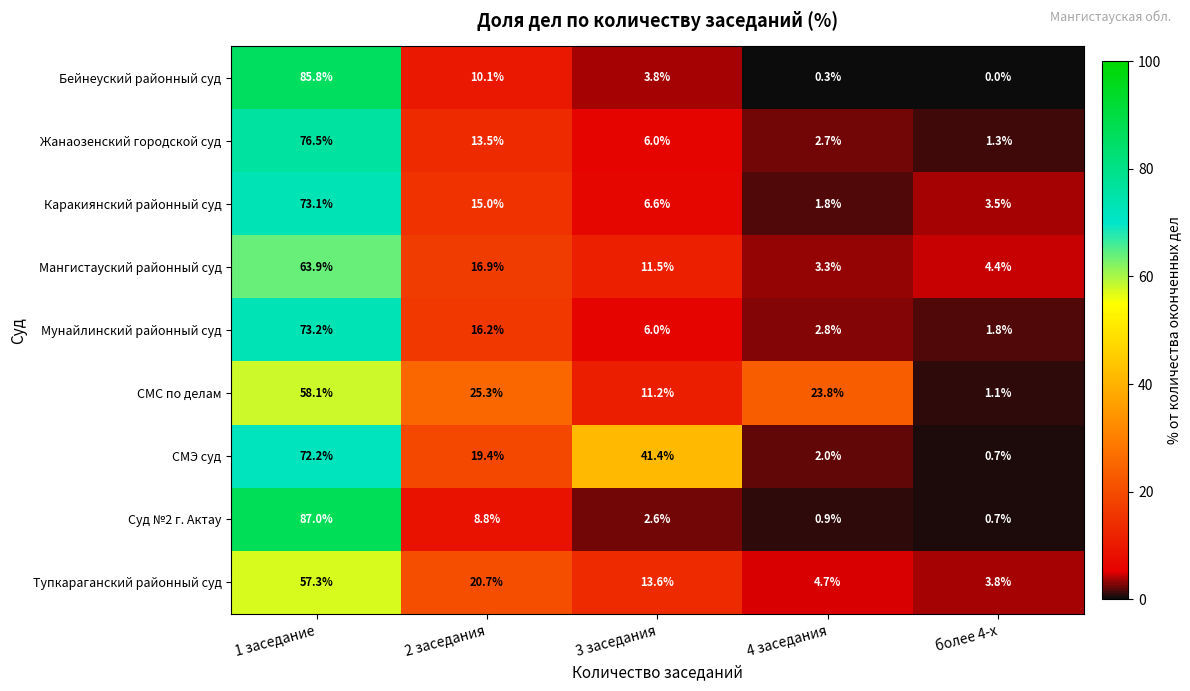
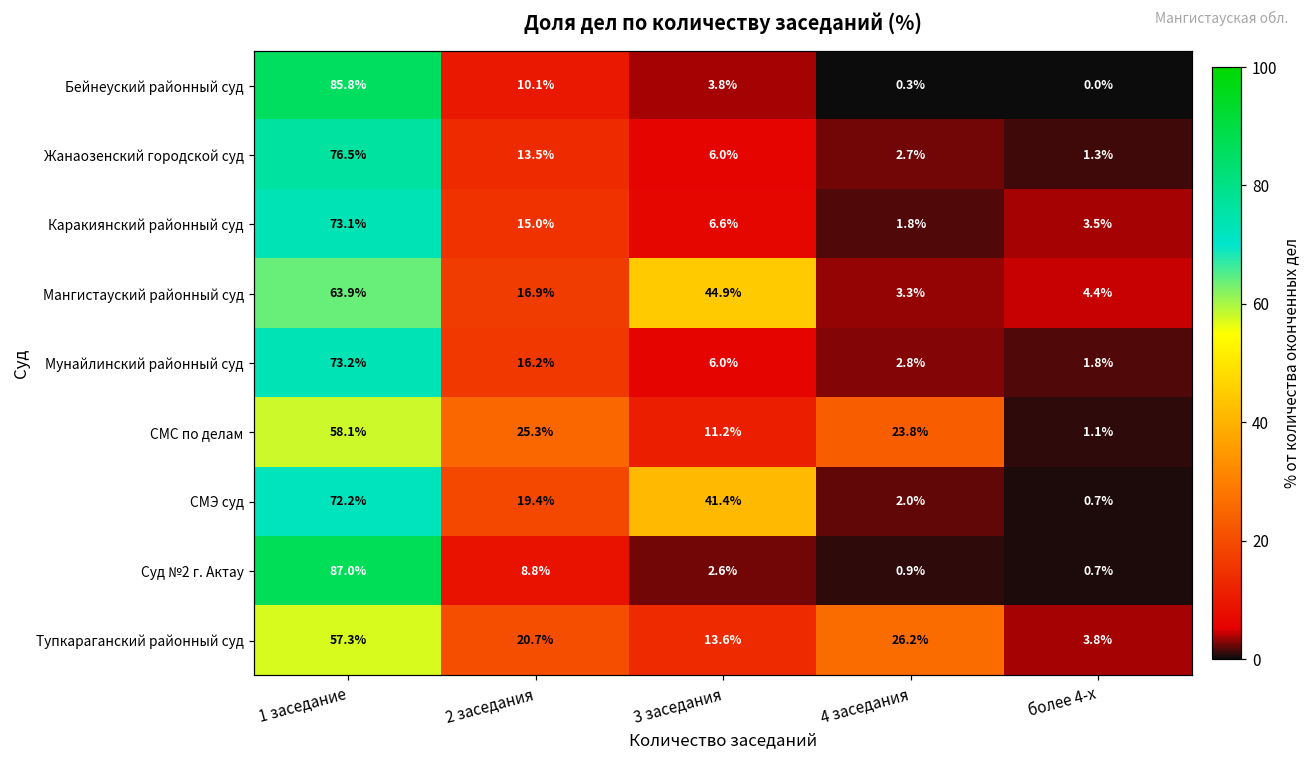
  {
    "Бейнеуский районный суд": {
      "1 заседание": "85.8%",
      "2 заседания": "10.1%",
      "3 заседания": "3.8%",
      "4 заседания": "0.3%",
      "более 4-х": "0.0%"
    },
    "Жанаозенский городской суд": {
      "1 заседание": "76.5%",
      "2 заседания": "13.5%",
      "3 заседания": "6.0%",
      "4 заседания": "2.7%",
      "более 4-х": "1.3%"
    },
    "Каракиянский районный суд": {
      "1 заседание": "73.1%",
      "2 заседания": "15.0%",
      "3 заседания": "6.6%",
      "4 заседания": "1.8%",
      "более 4-х": "3.5%"
    },
    "Мангистауский районный суд": {
      "1 заседание": "63.9%",
      "2 заседания": "16.9%",
-     "3 заседания": "11.5%",
+     "3 заседания": "44.9%",
      "4 заседания": "3.3%",
      "более 4-х": "4.4%"
    },
    "Мунайлинский районный суд": {
      "1 заседание": "73.2%",
      "2 заседания": "16.2%",
      "3 заседания": "6.0%",
      "4 заседания": "2.8%",
      "более 4-х": "1.8%"
    },
    "СМС по делам": {
      "1 заседание": "58.1%",
      "2 заседания": "25.3%",
      "3 заседания": "11.2%",
      "4 заседания": "23.8%",
      "более 4-х": "1.1%"
    },
    "СМЭ суд": {
      "1 заседание": "72.2%",
      "2 заседания": "19.4%",
      "3 заседания": "41.4%",
      "4 заседания": "2.0%",
      "более 4-х": "0.7%"
    },
    "Суд №2 г. Актау": {
      "1 заседание": "87.0%",
      "2 заседания": "8.8%",
      "3 заседания": "2.6%",
      "4 заседания": "0.9%",
      "более 4-х": "0.7%"
    },
    "Тупкараганский районный суд": {
      "1 заседание": "57.3%",
      "2 заседания": "20.7%",
      "3 заседания": "13.6%",
-     "4 заседания": "4.7%",
+     "4 заседания": "26.2%",
      "более 4-х": "3.8%"
    }
  }
